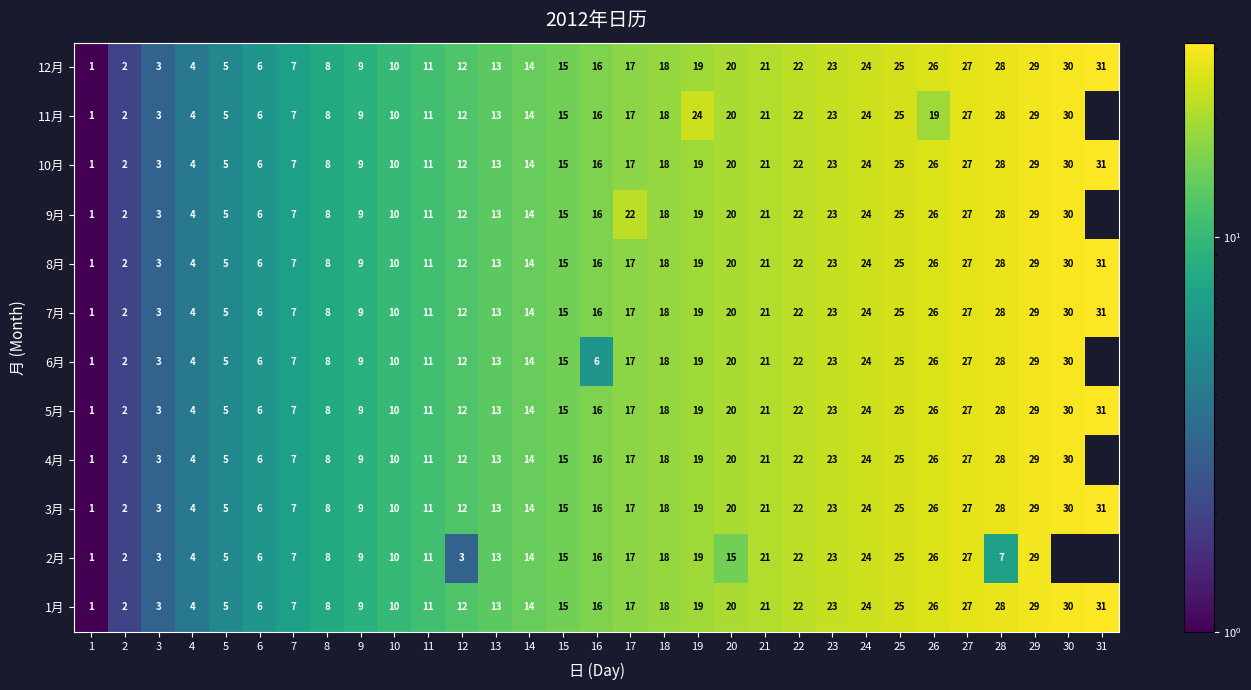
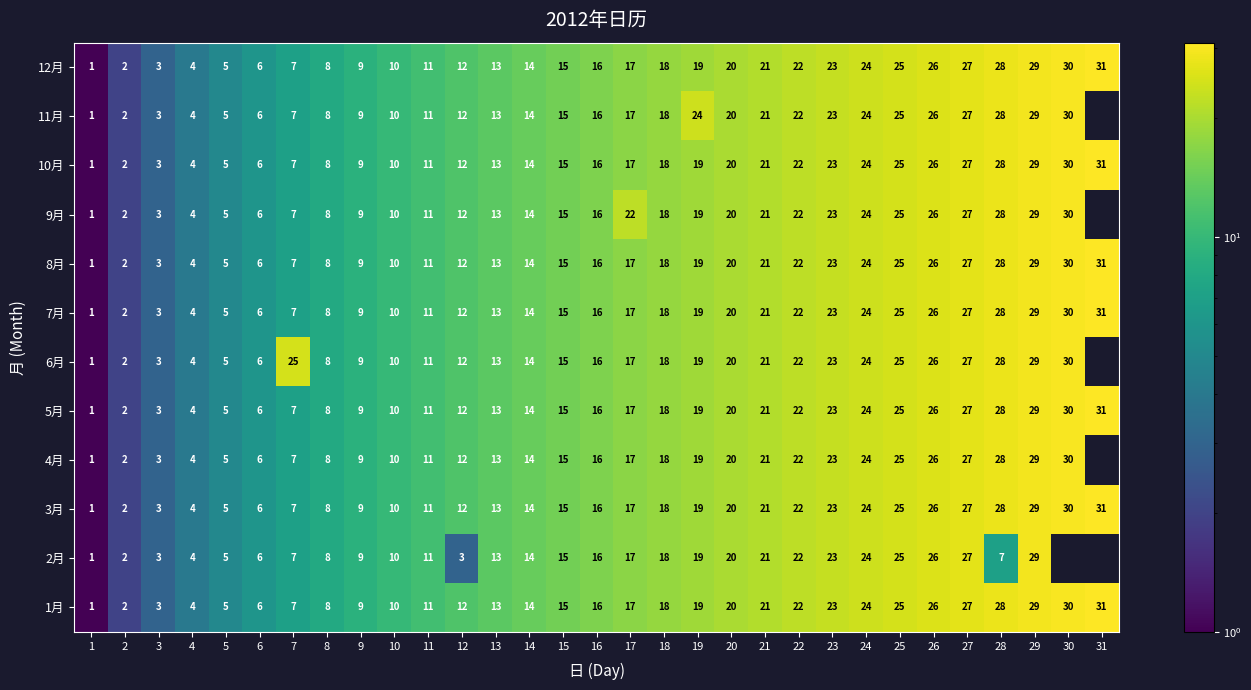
  {
    "11月": {
      "1": 1,
      "2": 2,
      "3": 3,
      "4": 4,
      "5": 5,
      "6": 6,
      "7": 7,
      "8": 8,
      "9": 9,
      "10": 10,
      "11": 11,
      "12": 12,
      "13": 13,
      "14": 14,
      "15": 15,
      "16": 16,
      "17": 17,
      "18": 18,
      "19": 24,
      "20": 20,
      "21": 21,
      "22": 22,
      "23": 23,
      "24": 24,
      "25": 25,
-     "26": 19,
+     "26": 26,
      "27": 27,
      "28": 28,
      "29": 29,
      "30": 30
    },
    "6月": {
      "1": 1,
      "2": 2,
      "3": 3,
      "4": 4,
      "5": 5,
      "6": 6,
-     "7": 7,
+     "7": 25,
      "8": 8,
      "9": 9,
      "10": 10,
      "11": 11,
      "12": 12,
      "13": 13,
      "14": 14,
      "15": 15,
-     "16": 6,
+     "16": 16,
      "17": 17,
      "18": 18,
      "19": 19,
      "20": 20,
      "21": 21,
      "22": 22,
      "23": 23,
      "24": 24,
      "25": 25,
      "26": 26,
      "27": 27,
      "28": 28,
      "29": 29,
      "30": 30
    },
    "2月": {
      "1": 1,
      "2": 2,
      "3": 3,
      "4": 4,
      "5": 5,
      "6": 6,
      "7": 7,
      "8": 8,
      "9": 9,
      "10": 10,
      "11": 11,
      "12": 3,
      "13": 13,
      "14": 14,
      "15": 15,
      "16": 16,
      "17": 17,
      "18": 18,
      "19": 19,
-     "20": 15,
+     "20": 20,
      "21": 21,
      "22": 22,
      "23": 23,
      "24": 24,
      "25": 25,
      "26": 26,
      "27": 27,
      "28": 7,
      "29": 29
    }
  }
